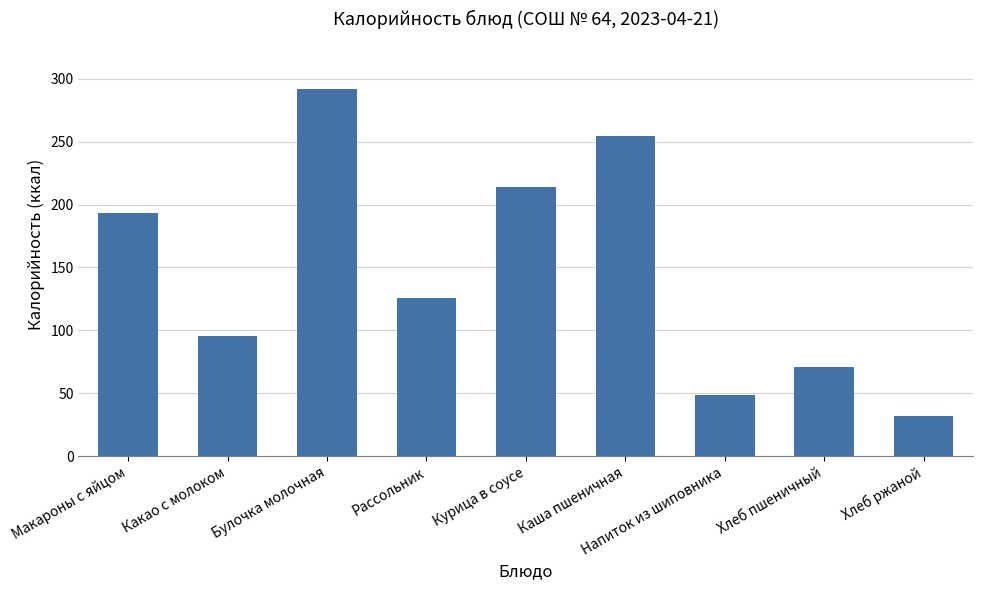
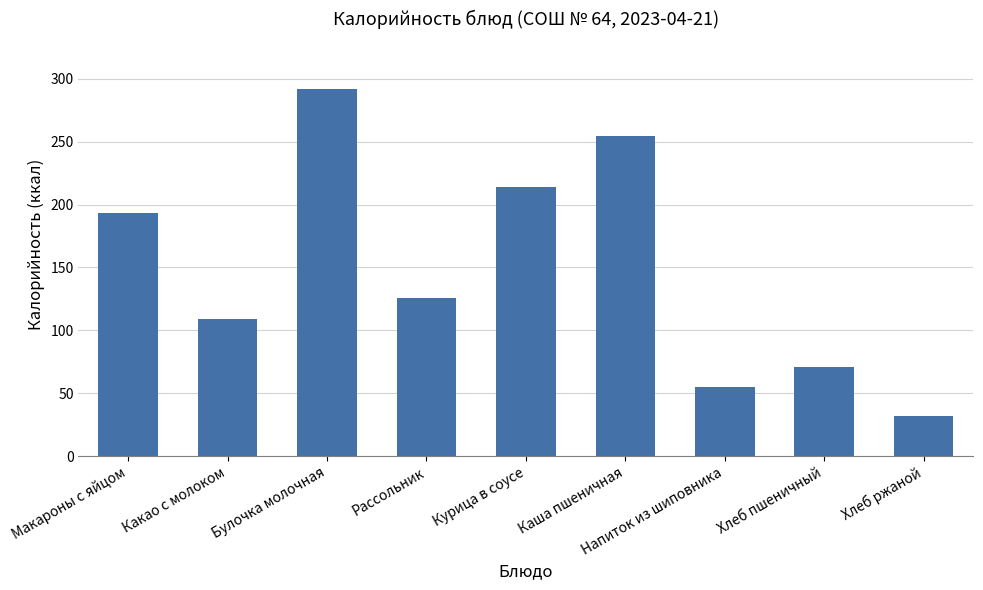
  {
    "Макароны с яйцом": 194,
-   "Какао с молоком": 95,
+   "Какао с молоком": 109,
    "Булочка молочная": 292,
    "Рассольник": 125,
    "Курица в соусе": 214,
    "Каша пшеничная": 254,
-   "Напиток из шиповника": 48,
+   "Напиток из шиповника": 55,
    "Хлеб пшеничный": 71,
    "Хлеб ржаной": 32
  }
